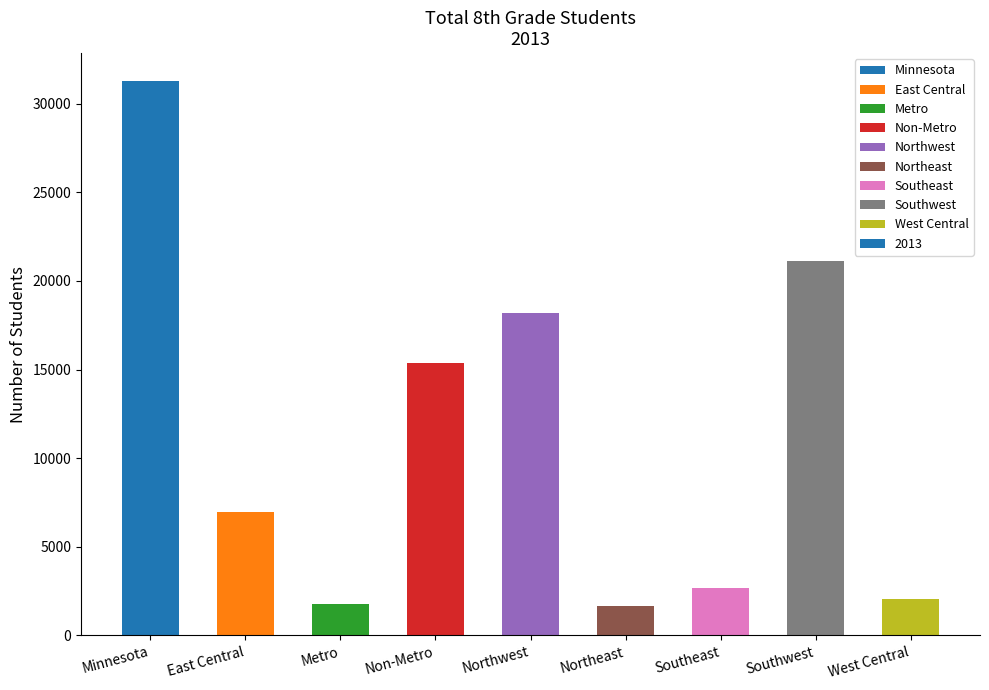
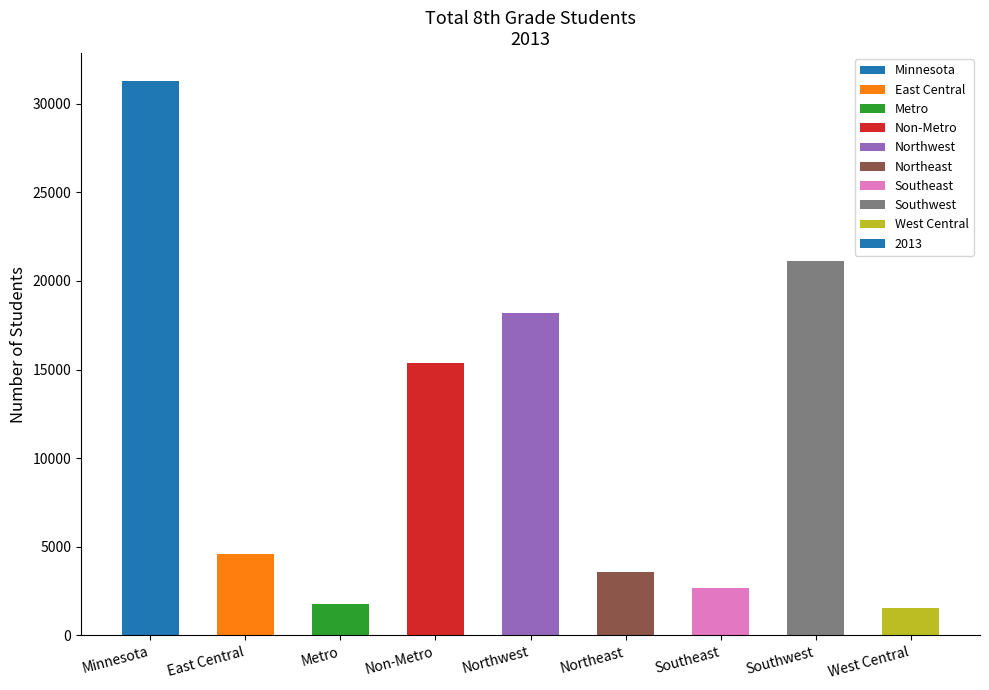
  {
    "Minnesota": 31300,
-   "East Central": 6900,
+   "East Central": 4600,
    "Metro": 1800,
    "Non-Metro": 15400,
    "Northwest": 18200,
-   "Northeast": 1700,
+   "Northeast": 3600,
    "Southeast": 2700,
    "Southwest": 21100,
-   "West Central": 2000
+   "West Central": 1500
  }
